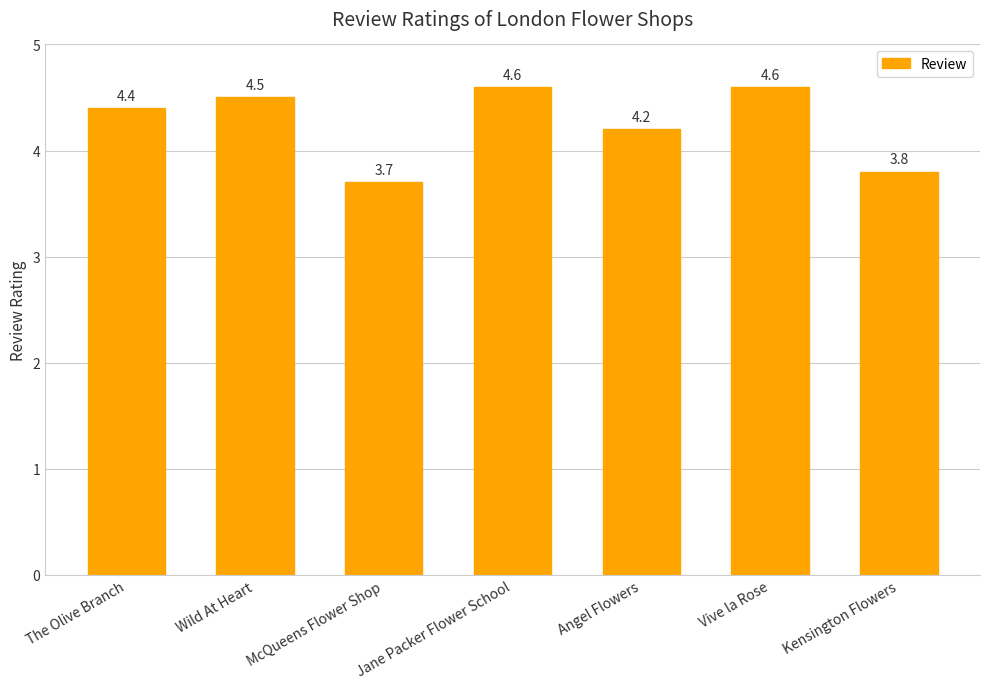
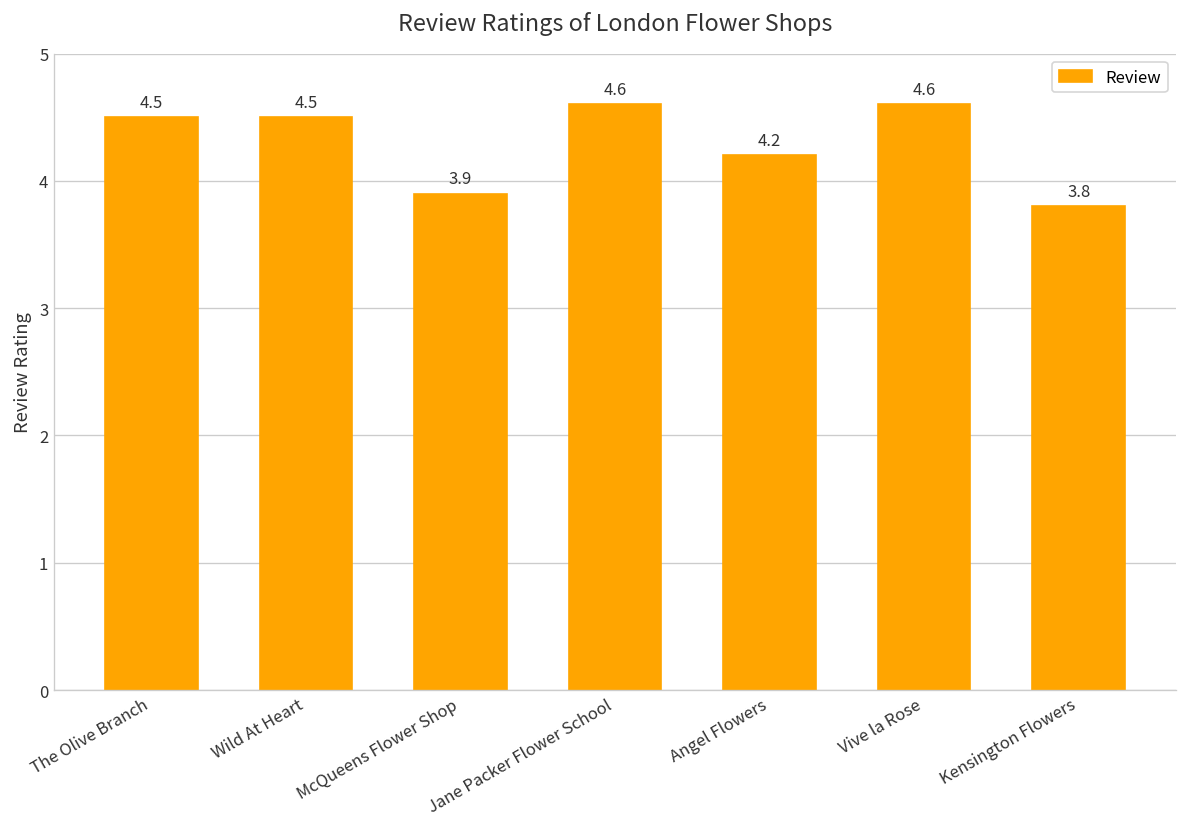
  {
-   "The Olive Branch": 4.4,
+   "The Olive Branch": 4.5,
    "Wild At Heart": 4.5,
-   "McQueens Flower Shop": 3.7,
+   "McQueens Flower Shop": 3.9,
    "Jane Packer Flower School": 4.6,
    "Angel Flowers": 4.2,
    "Vive la Rose": 4.6,
    "Kensington Flowers": 3.8
  }
